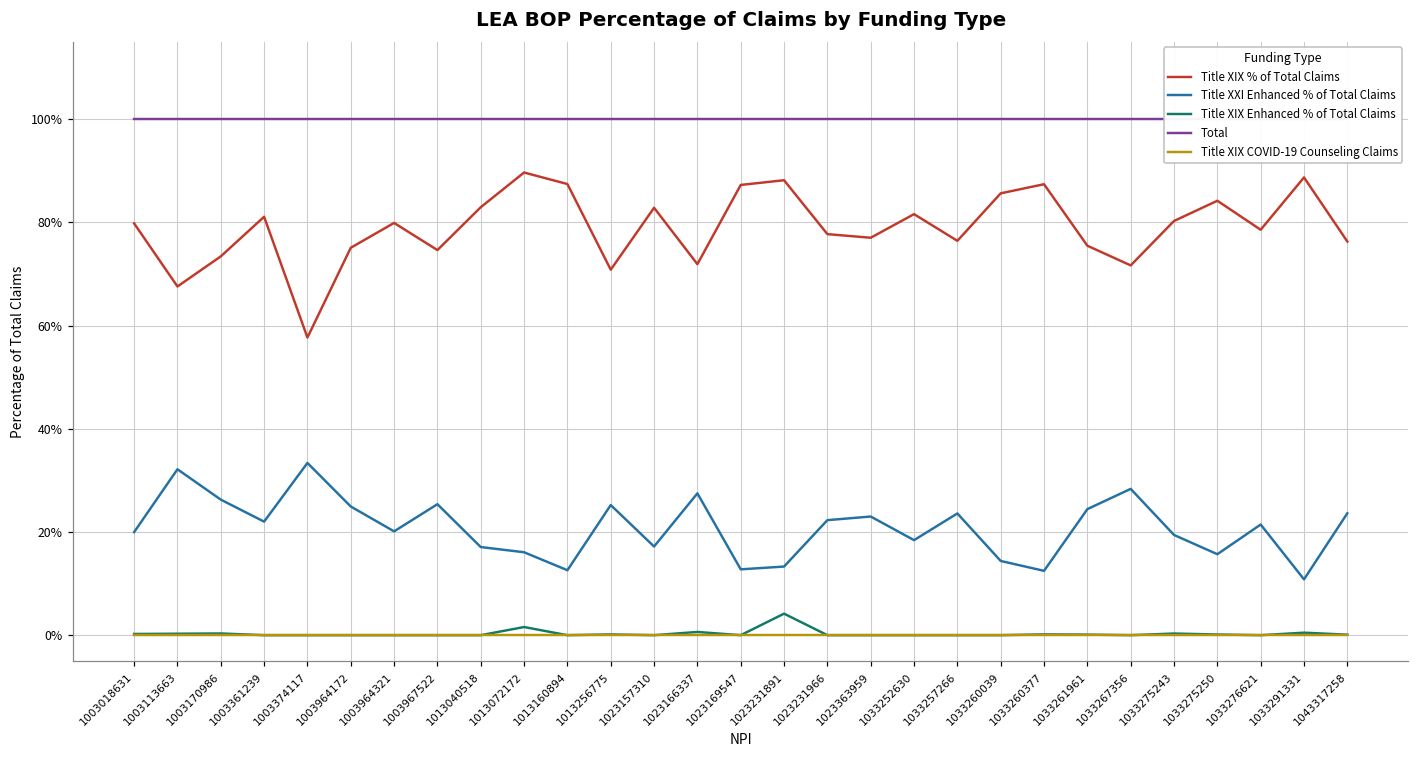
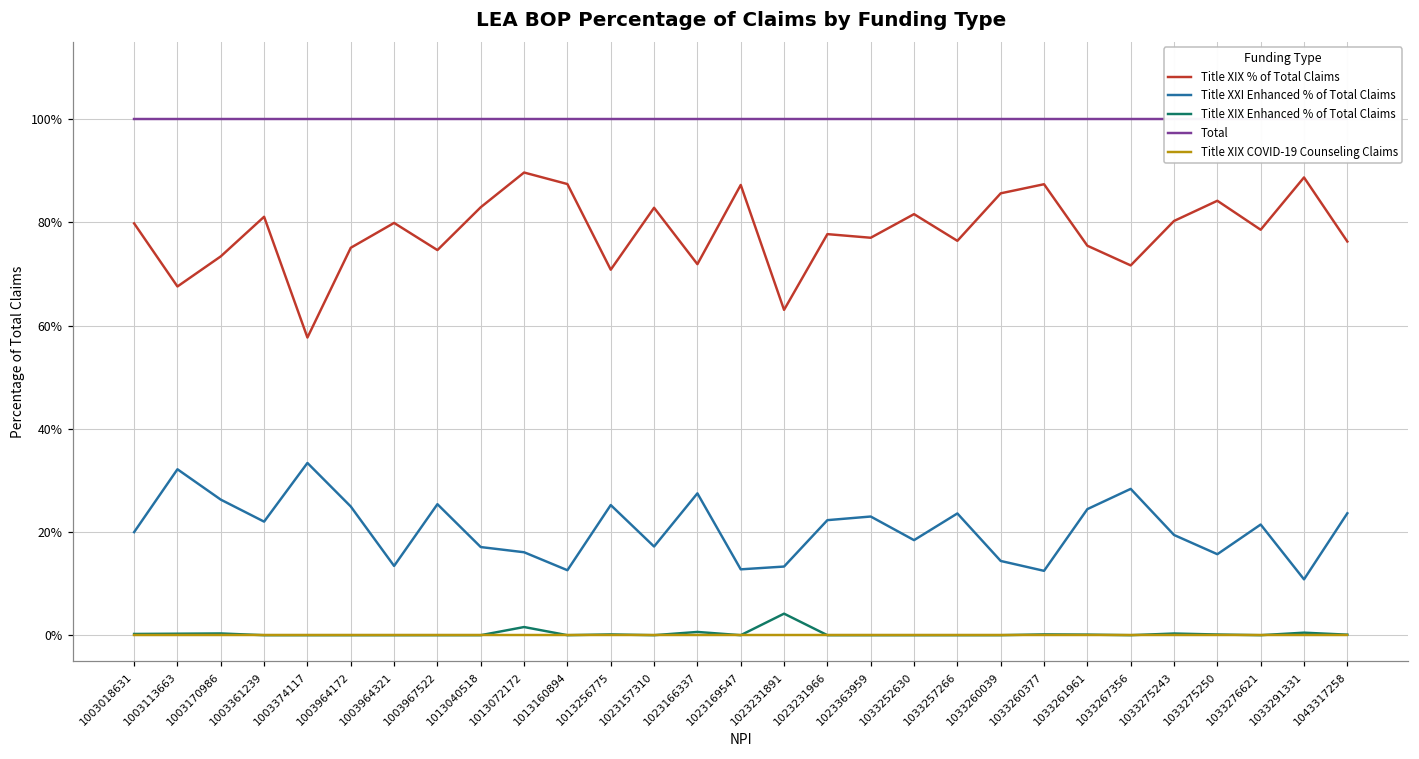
  {
    "Title XIX % of Total Claims": {
      "1003018631": "80%",
      "1003113663": "68%",
      "1003170986": "73%",
      "1003361239": "81%",
      "1003374117": "58%",
      "1003964172": "75%",
      "1003964321": "80%",
      "1003967522": "75%",
      "1013040518": "83%",
      "1013072172": "90%",
      "1013160894": "87%",
      "1013256775": "71%",
      "1023157310": "83%",
      "1023166337": "72%",
      "1023169547": "87%",
-     "1023231891": "88%",
+     "1023231891": "63%",
      "1023231966": "78%",
      "1023363959": "77%",
      "1033252630": "82%",
      "1033257266": "76%",
      "1033260039": "86%",
      "1033260377": "87%",
      "1033261961": "75%",
      "1033267356": "72%",
      "1033275243": "80%",
      "1033275250": "84%",
      "1033276621": "79%",
      "1033291331": "89%",
      "1043317258": "76%"
    },
    "Title XXI Enhanced % of Total Claims": {
      "1003018631": "20%",
      "1003113663": "32%",
      "1003170986": "26%",
      "1003361239": "22%",
      "1003374117": "33%",
      "1003964172": "25%",
-     "1003964321": "20%",
+     "1003964321": "13%",
      "1003967522": "25%",
      "1013040518": "17%",
      "1013072172": "16%",
      "1013160894": "13%",
      "1013256775": "25%",
      "1023157310": "17%",
      "1023166337": "27%",
      "1023169547": "13%",
      "1023231891": "13%",
      "1023231966": "22%",
      "1023363959": "23%",
      "1033252630": "18%",
      "1033257266": "24%",
      "1033260039": "14%",
      "1033260377": "12%",
      "1033261961": "24%",
      "1033267356": "28%",
      "1033275243": "19%",
      "1033275250": "16%",
      "1033276621": "21%",
      "1033291331": "11%",
      "1043317258": "24%"
    },
    "Title XIX Enhanced % of Total Claims": {
      "1013072172": "2%",
      "1023166337": "1%",
      "1023231891": "4%"
    },
    "Total": {
      "1003018631": "100%",
      "1003113663": "100%",
      "1003170986": "100%",
      "1003361239": "100%",
      "1003374117": "100%",
      "1003964172": "100%",
      "1003964321": "100%",
      "1003967522": "100%",
      "1013040518": "100%",
      "1013072172": "100%",
      "1013160894": "100%",
      "1013256775": "100%",
      "1023157310": "100%",
      "1023166337": "100%",
      "1023169547": "100%",
      "1023231891": "100%",
      "1023231966": "100%",
      "1023363959": "100%",
      "1033252630": "100%",
      "1033257266": "100%",
      "1033260039": "100%",
      "1033260377": "100%",
      "1033261961": "100%",
      "1033267356": "100%"
    },
    "Title XIX COVID-19 Counseling Claims": {
      "1013072172": "0%",
      "1023166337": "0%",
      "1023231891": "0%"
    }
  }
